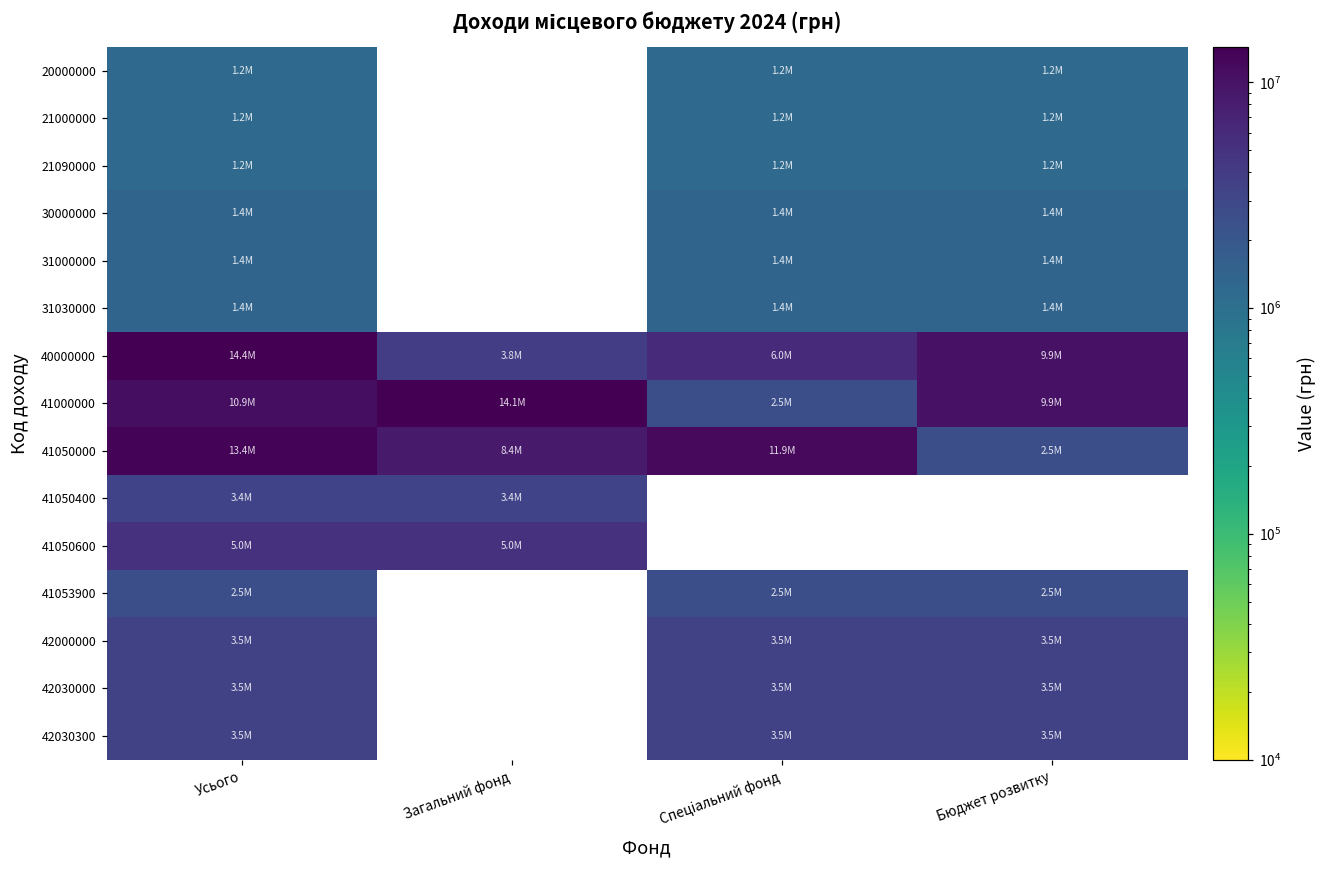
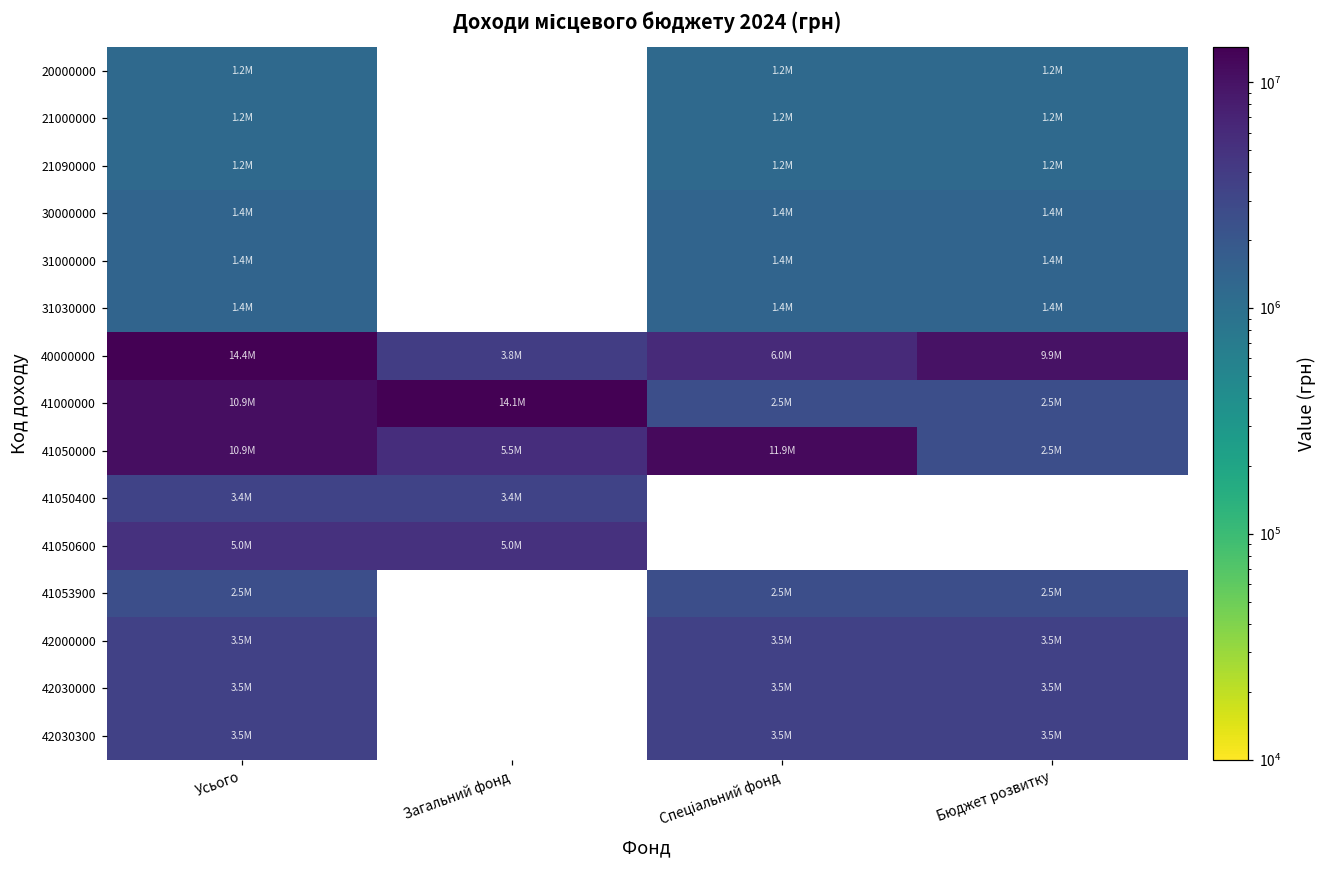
  {
    "20000000": {
      "Усього": "1.2M",
      "Спеціальний фонд": "1.2M",
      "Бюджет розвитку": "1.2M"
    },
    "21000000": {
      "Усього": "1.2M",
      "Спеціальний фонд": "1.2M",
      "Бюджет розвитку": "1.2M"
    },
    "21090000": {
      "Усього": "1.2M",
      "Спеціальний фонд": "1.2M",
      "Бюджет розвитку": "1.2M"
    },
    "30000000": {
      "Усього": "1.4M",
      "Спеціальний фонд": "1.4M",
      "Бюджет розвитку": "1.4M"
    },
    "31000000": {
      "Усього": "1.4M",
      "Спеціальний фонд": "1.4M",
      "Бюджет розвитку": "1.4M"
    },
    "31030000": {
      "Усього": "1.4M",
      "Спеціальний фонд": "1.4M",
      "Бюджет розвитку": "1.4M"
    },
    "40000000": {
      "Усього": "14.4M",
      "Загальний фонд": "3.8M",
      "Спеціальний фонд": "6.0M",
      "Бюджет розвитку": "9.9M"
    },
    "41000000": {
      "Усього": "10.9M",
      "Загальний фонд": "14.1M",
      "Спеціальний фонд": "2.5M",
-     "Бюджет розвитку": "9.9M"
+     "Бюджет розвитку": "2.5M"
    },
    "41050000": {
-     "Усього": "13.4M",
-     "Загальний фонд": "8.4M",
+     "Усього": "10.9M",
+     "Загальний фонд": "5.5M",
      "Спеціальний фонд": "11.9M",
      "Бюджет розвитку": "2.5M"
    },
    "41050400": {
      "Усього": "3.4M",
      "Загальний фонд": "3.4M"
    },
    "41050600": {
      "Усього": "5.0M",
      "Загальний фонд": "5.0M"
    },
    "41053900": {
      "Усього": "2.5M",
      "Спеціальний фонд": "2.5M",
      "Бюджет розвитку": "2.5M"
    },
    "42000000": {
      "Усього": "3.5M",
      "Спеціальний фонд": "3.5M",
      "Бюджет розвитку": "3.5M"
    },
    "42030000": {
      "Усього": "3.5M",
      "Спеціальний фонд": "3.5M",
      "Бюджет розвитку": "3.5M"
    },
    "42030300": {
      "Усього": "3.5M",
      "Спеціальний фонд": "3.5M",
      "Бюджет розвитку": "3.5M"
    }
  }
